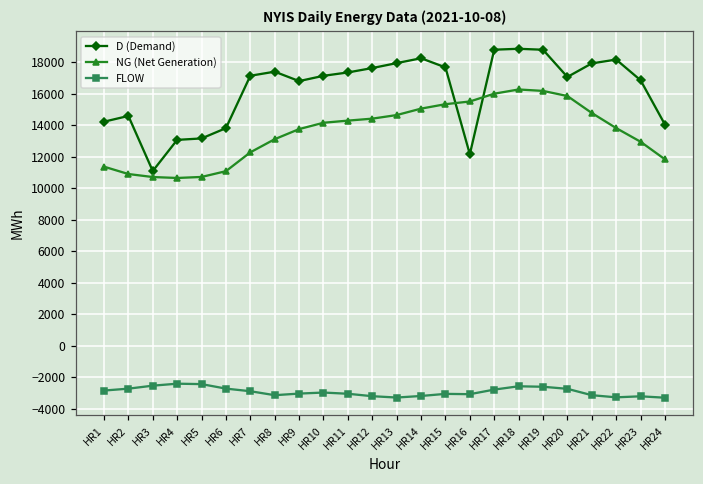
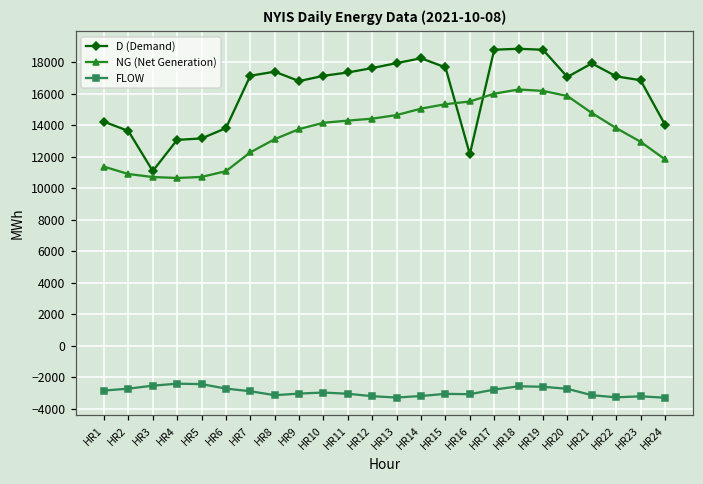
  {
    "D (Demand)": {
      "HR1": 14200,
-     "HR2": 14600,
+     "HR2": 13600,
      "HR3": 11100,
      "HR4": 13100,
      "HR5": 13200,
      "HR6": 13800,
      "HR7": 17100,
      "HR8": 17400,
      "HR9": 16800,
      "HR10": 17100,
      "HR11": 17400,
      "HR12": 17600,
      "HR13": 18000,
      "HR14": 18300,
      "HR15": 17700,
      "HR16": 12200,
      "HR17": 18800,
      "HR18": 18900,
      "HR19": 18800,
      "HR20": 17100,
      "HR21": 17900,
-     "HR22": 18200,
+     "HR22": 17100,
      "HR23": 16900,
      "HR24": 14000
    }
  }
